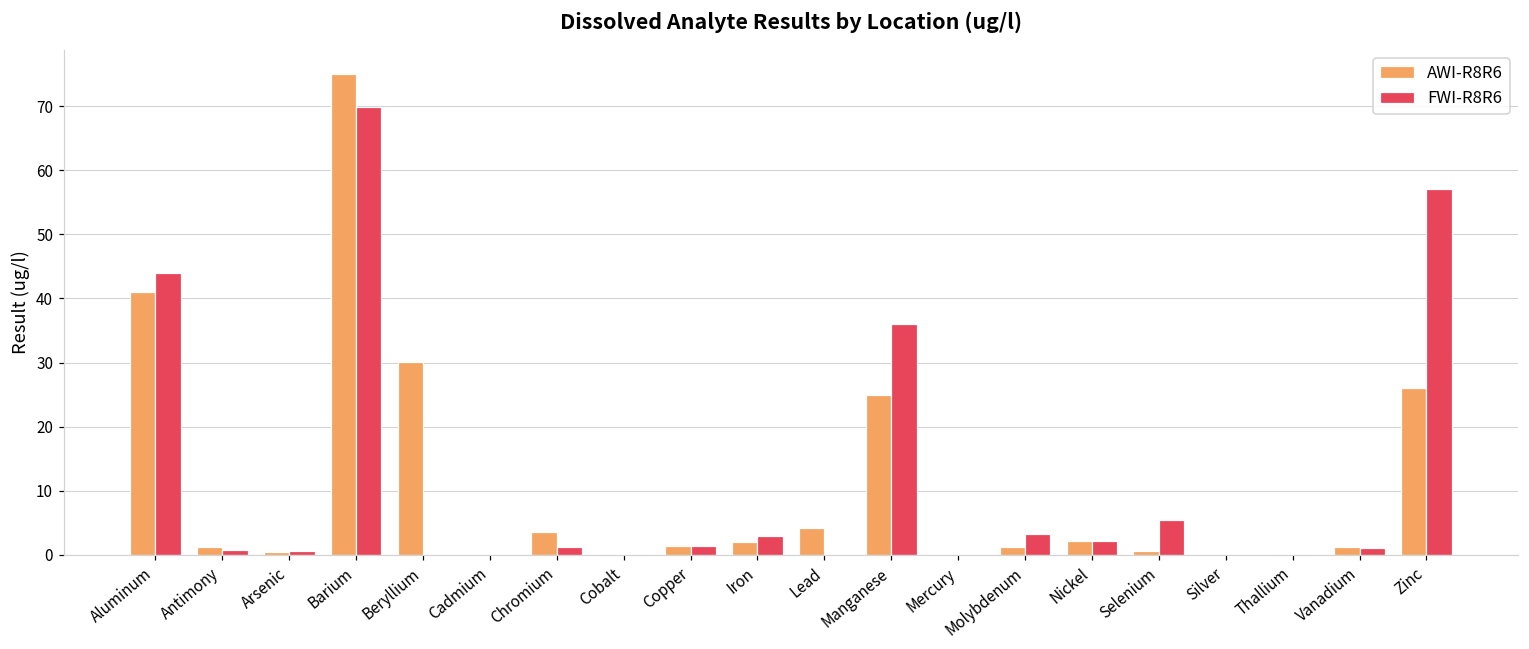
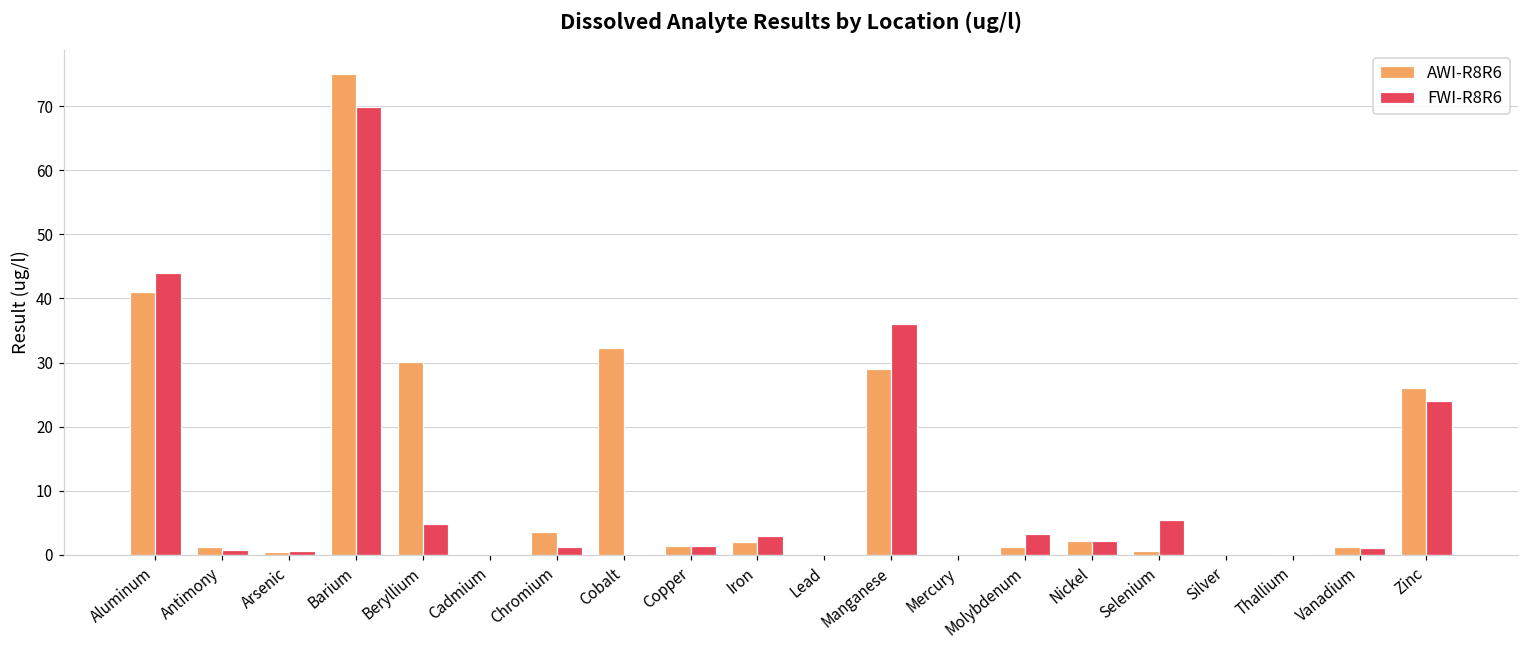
  {
    "AWI-R8R6": {
      "Aluminum": 41,
      "Antimony": 1,
      "Arsenic": 1,
      "Barium": 75,
      "Beryllium": 30,
      "Chromium": 4,
-     "Cobalt": 0,
+     "Cobalt": 32,
      "Copper": 1,
      "Iron": 2,
-     "Lead": 4,
-     "Manganese": 25,
+     "Lead": 0,
+     "Manganese": 29,
      "Molybdenum": 1,
      "Nickel": 2,
      "Selenium": 1,
      "Vanadium": 1,
      "Zinc": 26
    },
    "FWI-R8R6": {
      "Aluminum": 44,
      "Antimony": 1,
      "Arsenic": 1,
      "Barium": 70,
-     "Beryllium": 0,
+     "Beryllium": 5,
      "Chromium": 1,
      "Copper": 1,
      "Iron": 3,
      "Manganese": 36,
      "Molybdenum": 3,
      "Nickel": 2,
      "Selenium": 5,
      "Vanadium": 1,
-     "Zinc": 57
+     "Zinc": 24
    }
  }
